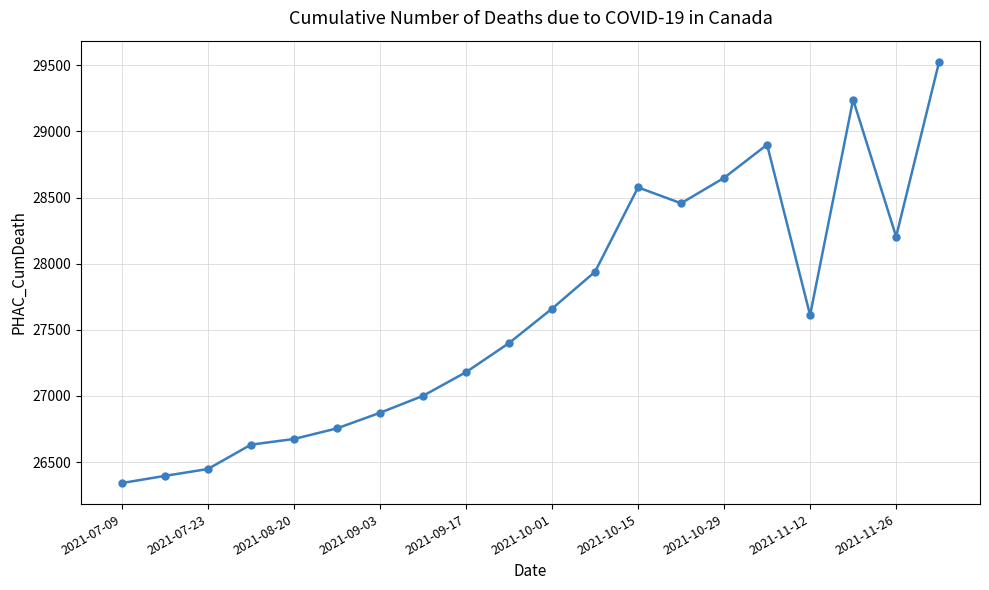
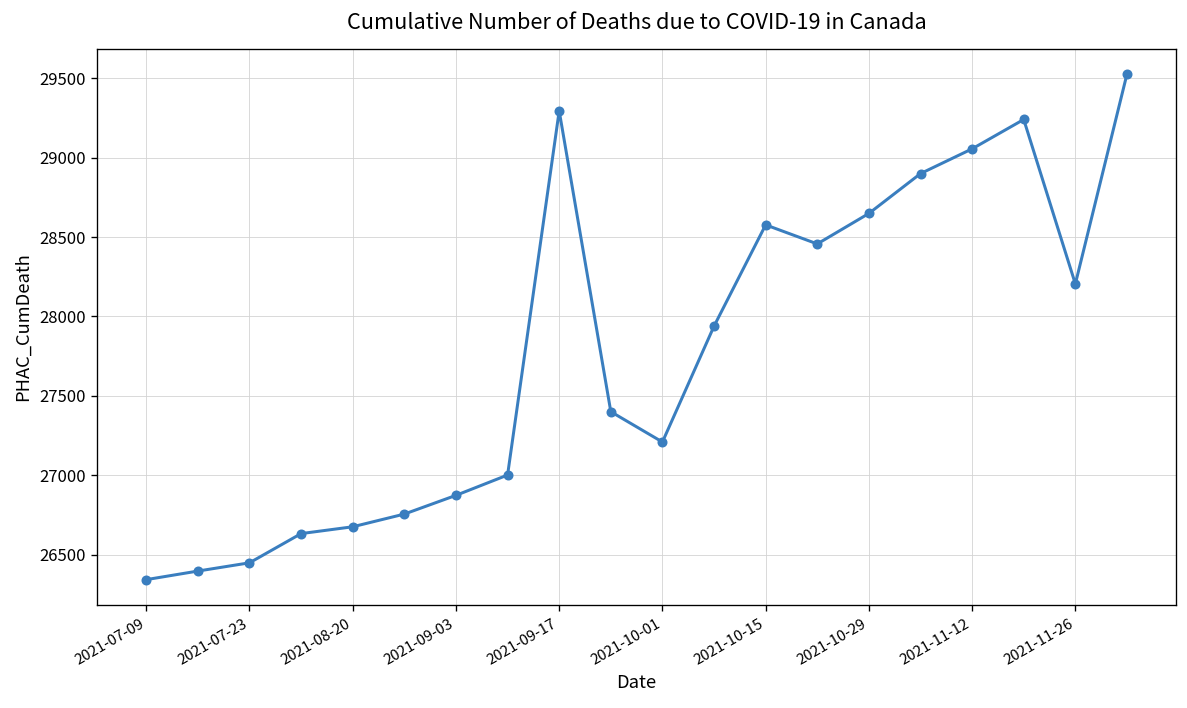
  {
    "2021-07-09": 26340,
    "2021-07-23": 26450,
    "2021-08-20": 26680,
    "2021-09-03": 26870,
-   "2021-09-17": 27180,
-   "2021-10-01": 27660,
+   "2021-09-17": 29300,
+   "2021-10-01": 27210,
    "2021-10-15": 28580,
    "2021-10-29": 28650,
-   "2021-11-12": 27610,
+   "2021-11-12": 29060,
    "2021-11-26": 28210
  }
